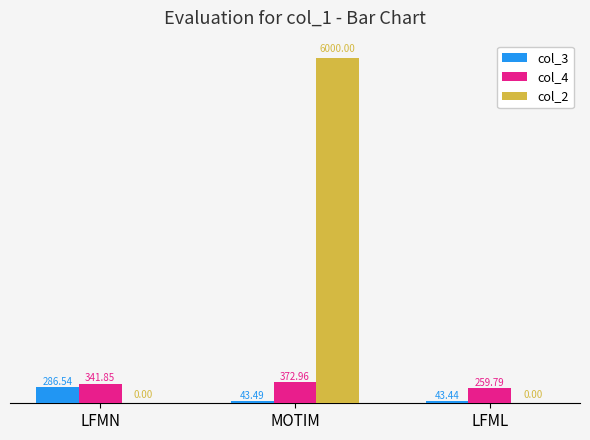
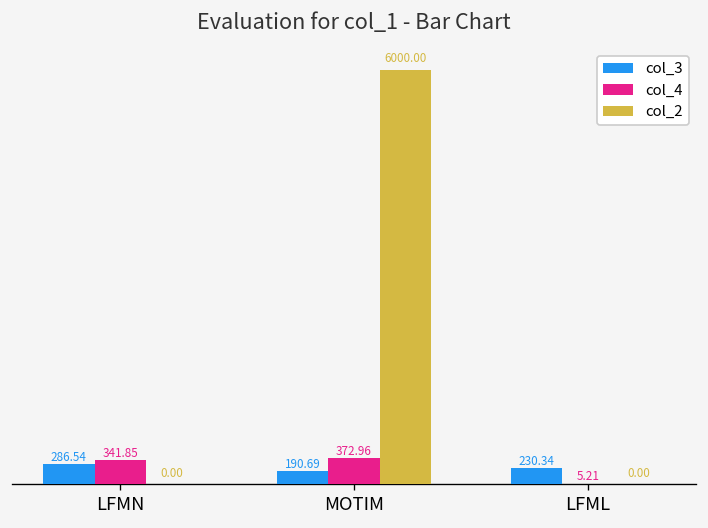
  {
    "col_3": {
      "LFMN": 286.54,
-     "MOTIM": 43.49,
-     "LFML": 43.44
+     "MOTIM": 190.69,
+     "LFML": 230.34
    },
    "col_4": {
      "LFMN": 341.85,
      "MOTIM": 372.96,
-     "LFML": 259.79
+     "LFML": 5.21
    },
    "col_2": {
      "LFMN": 0.00,
      "MOTIM": 6000.00,
      "LFML": 0.00
    }
  }
